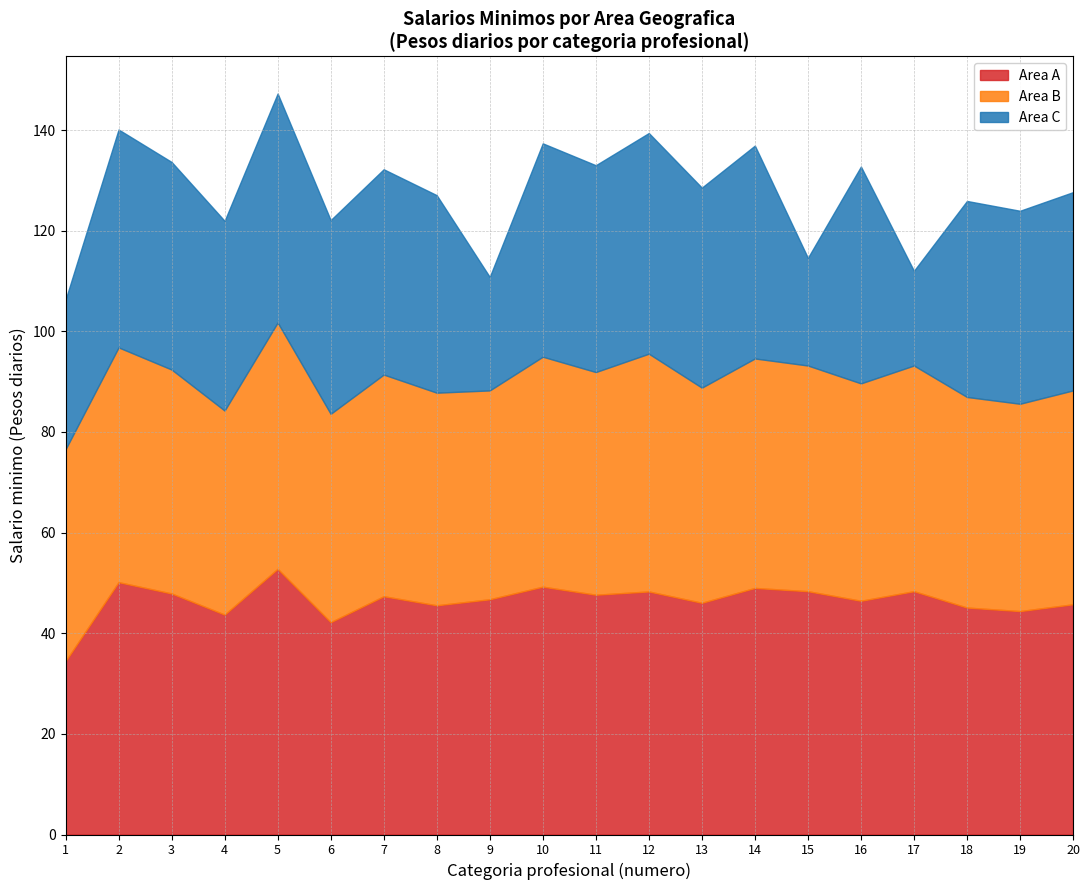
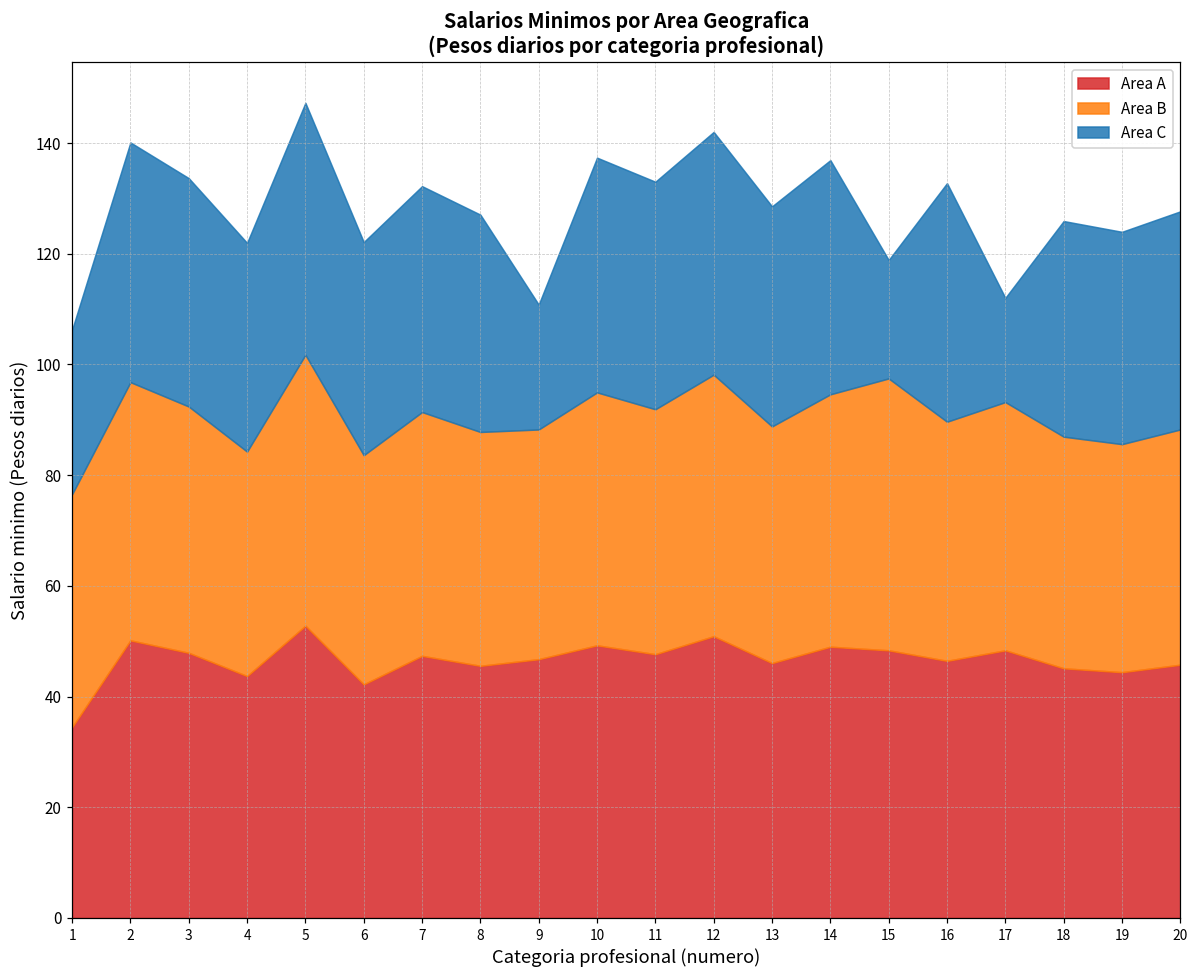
  {
    "Area A": {
      "1": 34,
      "2": 50,
      "3": 48,
      "4": 44,
      "5": 53,
      "6": 42,
      "7": 47,
      "8": 46,
      "9": 47,
      "10": 49,
      "11": 48,
-     "12": 48,
+     "12": 51,
      "13": 46,
      "14": 49,
      "15": 48,
      "16": 46,
      "17": 48,
      "18": 45,
      "19": 44,
      "20": 46
    },
    "Area B": {
      "1": 42,
      "2": 47,
      "3": 45,
      "4": 41,
      "5": 49,
      "6": 41,
      "7": 44,
      "8": 42,
      "9": 42,
      "10": 46,
      "11": 44,
      "12": 47,
      "13": 43,
      "14": 46,
-     "15": 45,
+     "15": 49,
      "16": 43,
      "17": 45,
      "18": 42,
      "19": 41,
      "20": 43
    },
    "Area C": {
      "1": 30,
      "2": 43,
      "3": 41,
      "4": 38,
      "5": 46,
      "6": 39,
      "7": 41,
      "8": 39,
      "9": 23,
      "10": 42,
      "11": 41,
      "12": 44,
      "13": 40,
      "14": 42,
      "15": 21,
      "16": 43,
      "17": 19,
      "18": 39,
      "19": 38,
      "20": 39
    }
  }
